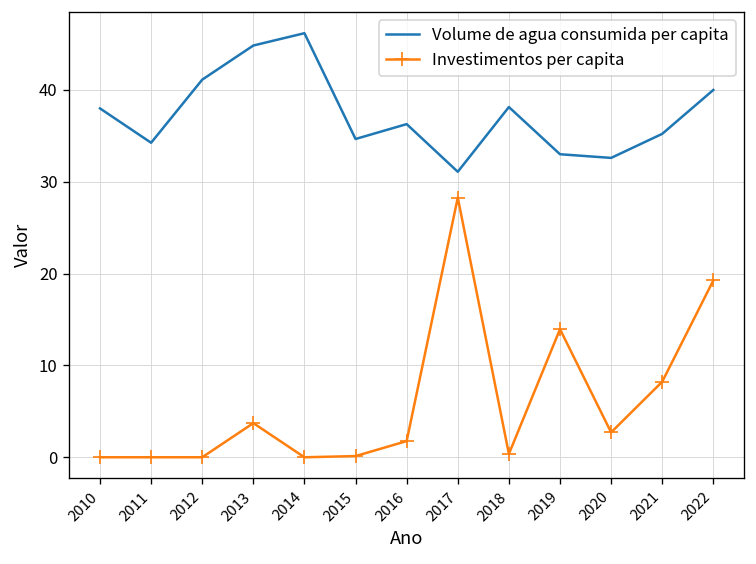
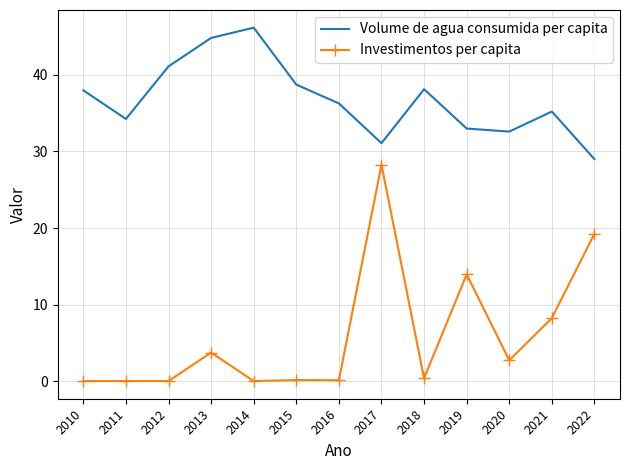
  {
    "Volume de agua consumida per capita": {
      "2010": 38,
      "2011": 34,
      "2012": 41,
      "2013": 45,
      "2014": 46,
-     "2015": 35,
+     "2015": 39,
      "2016": 36,
      "2017": 31,
      "2018": 38,
      "2019": 33,
      "2020": 33,
      "2021": 35,
-     "2022": 40
+     "2022": 29
    },
    "Investimentos per capita": {
      "2010": 0,
      "2011": 0,
      "2012": 0,
      "2013": 4,
      "2014": 0,
      "2015": 0,
-     "2016": 2,
+     "2016": 0,
      "2017": 28,
      "2018": 0,
      "2019": 14,
      "2020": 3,
      "2021": 8,
      "2022": 19
    }
  }
